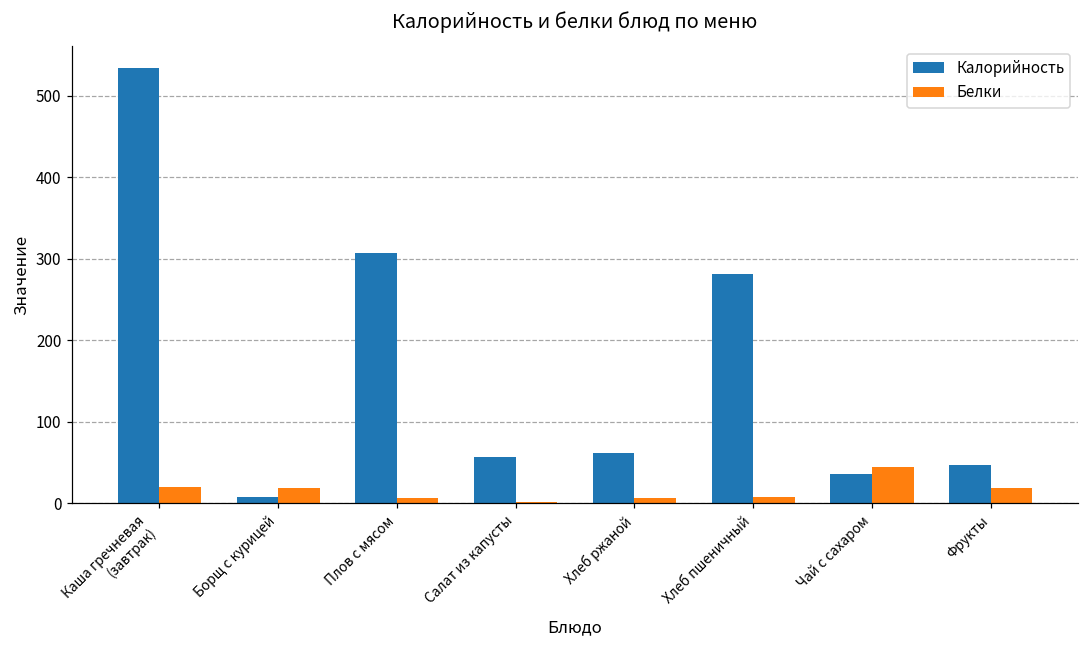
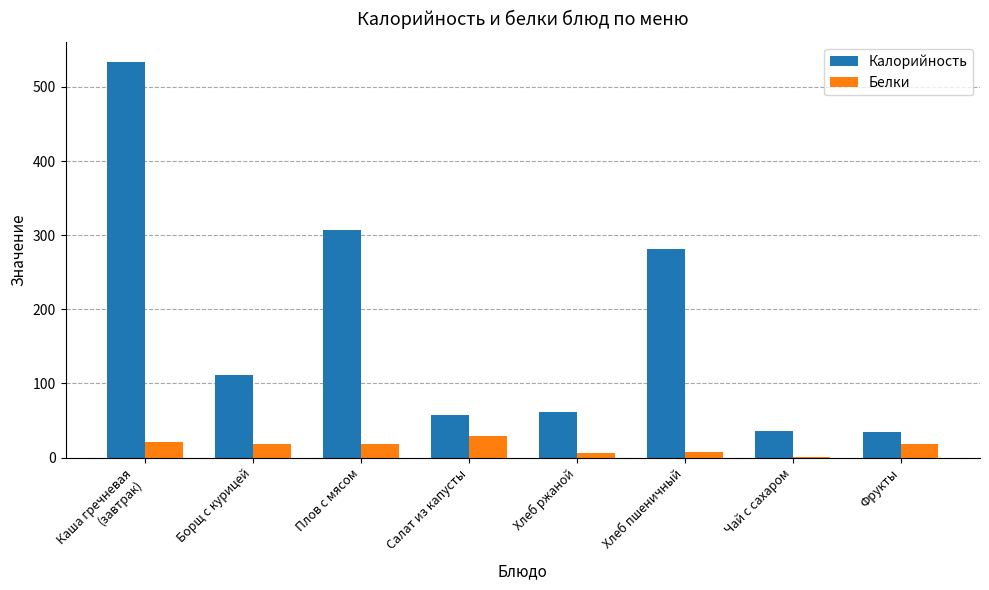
  {
    "Калорийность": {
      "Каша гречневая (завтрак)": 530,
-     "Борщ с курицей": 10,
+     "Борщ с курицей": 110,
      "Плов с мясом": 310,
      "Салат из капусты": 60,
      "Хлеб ржаной": 60,
      "Хлеб пшеничный": 280,
      "Чай с сахаром": 40,
-     "Фрукты": 50
+     "Фрукты": 40
    },
    "Белки": {
      "Каша гречневая (завтрак)": 20,
      "Борщ с курицей": 20,
-     "Плов с мясом": 10,
-     "Салат из капусты": 0,
+     "Плов с мясом": 20,
+     "Салат из капусты": 30,
      "Хлеб ржаной": 10,
      "Хлеб пшеничный": 10,
-     "Чай с сахаром": 50,
+     "Чай с сахаром": 0,
      "Фрукты": 20
    }
  }
